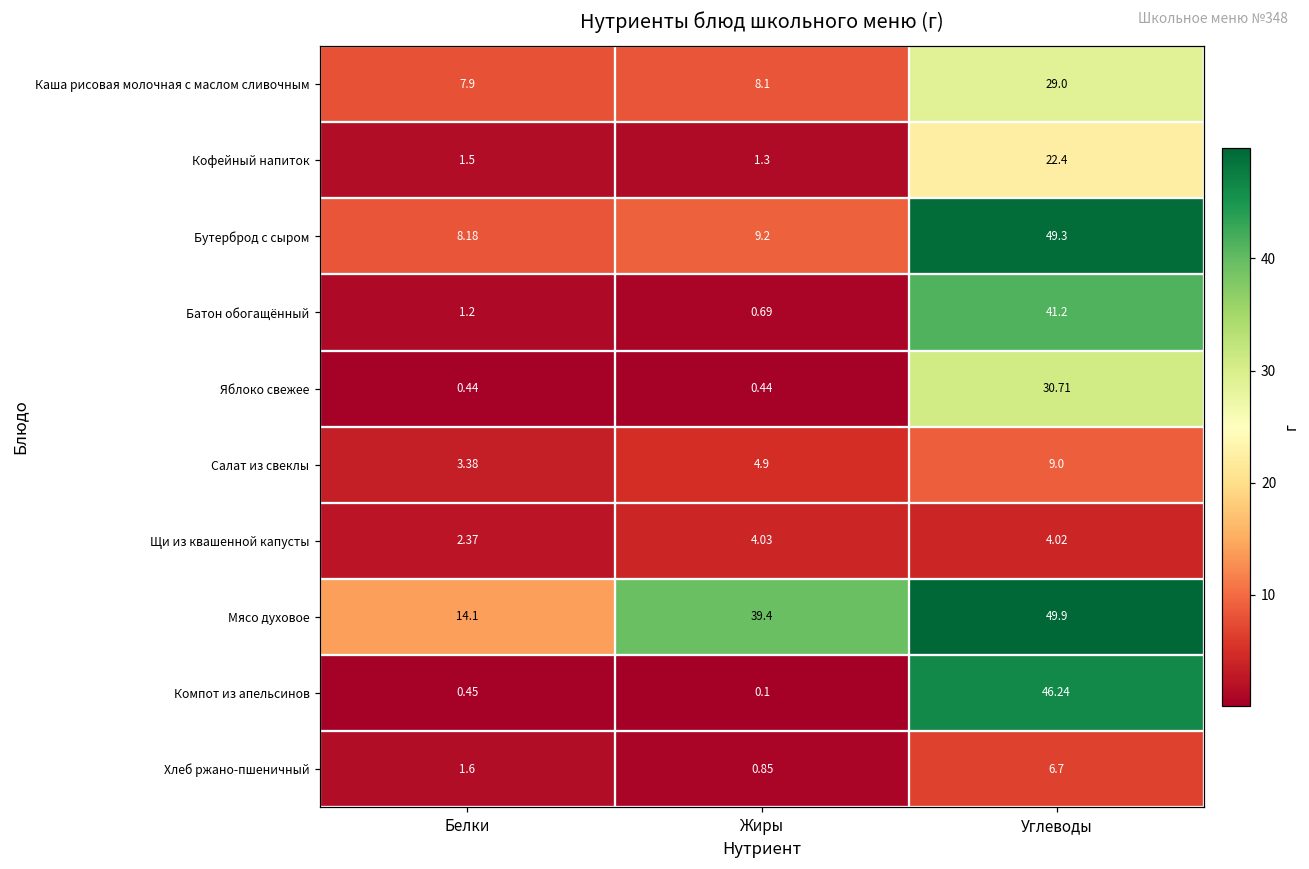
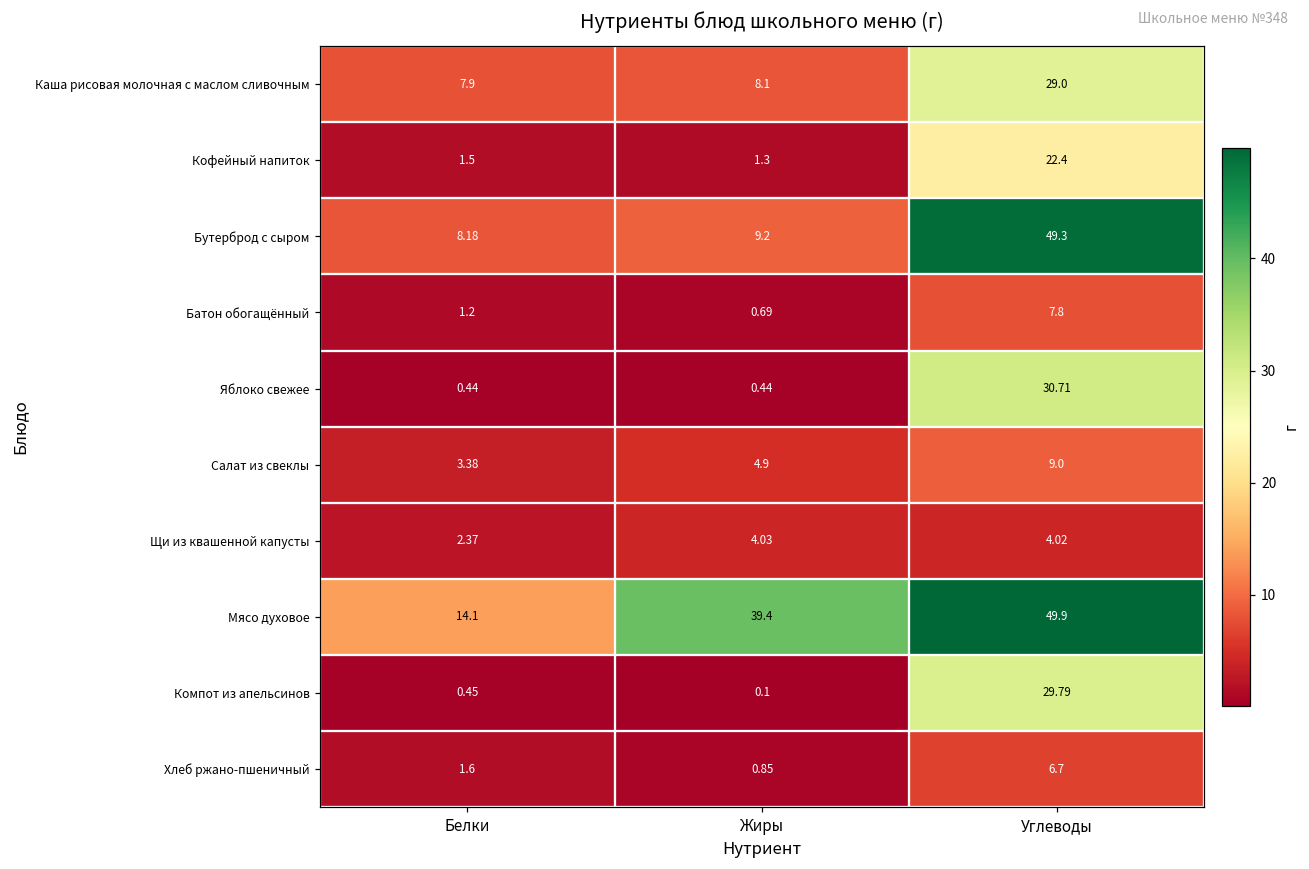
  {
    "Каша рисовая молочная с маслом сливочным": {
      "Белки": 7.9,
      "Жиры": 8.1,
      "Углеводы": 29.0
    },
    "Кофейный напиток": {
      "Белки": 1.5,
      "Жиры": 1.3,
      "Углеводы": 22.4
    },
    "Бутерброд с сыром": {
      "Белки": 8.18,
      "Жиры": 9.2,
      "Углеводы": 49.3
    },
    "Батон обогащённый": {
      "Белки": 1.2,
      "Жиры": 0.69,
-     "Углеводы": 41.2
+     "Углеводы": 7.8
    },
    "Яблоко свежее": {
      "Белки": 0.44,
      "Жиры": 0.44,
      "Углеводы": 30.71
    },
    "Салат из свеклы": {
      "Белки": 3.38,
      "Жиры": 4.9,
      "Углеводы": 9.0
    },
    "Щи из квашенной капусты": {
      "Белки": 2.37,
      "Жиры": 4.03,
      "Углеводы": 4.02
    },
    "Мясо духовое": {
      "Белки": 14.1,
      "Жиры": 39.4,
      "Углеводы": 49.9
    },
    "Компот из апельсинов": {
      "Белки": 0.45,
      "Жиры": 0.1,
-     "Углеводы": 46.24
+     "Углеводы": 29.79
    },
    "Хлеб ржано-пшеничный": {
      "Белки": 1.6,
      "Жиры": 0.85,
      "Углеводы": 6.7
    }
  }
